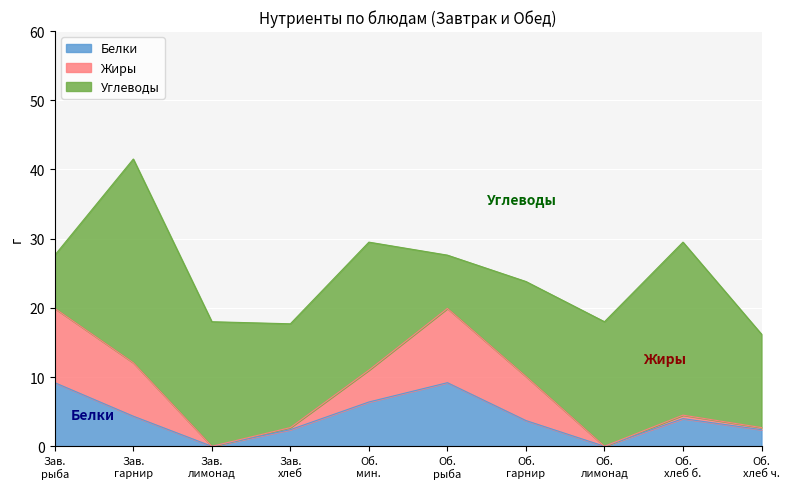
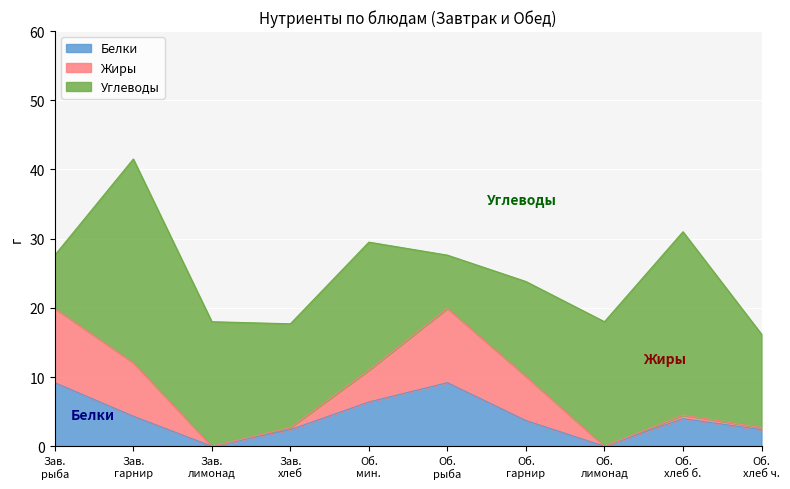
  {
    "Белки": {
      "Зав. рыба": 9,
      "Зав. гарнир": 4,
      "Об. мин.": 6,
      "Об. рыба": 9,
      "Об. гарнир": 4,
      "Об. хлеб б.": 4
    },
    "Жиры": {
      "Зав. рыба": 11,
      "Зав. гарнир": 8,
      "Об. мин.": 5,
      "Об. рыба": 11,
      "Об. гарнир": 6,
      "Об. хлеб б.": 1
    },
    "Углеводы": {
      "Зав. рыба": 8,
      "Зав. гарнир": 29,
      "Зав. лимонад": 18,
      "Зав. хлеб": 15,
      "Об. мин.": 19,
      "Об. рыба": 8,
      "Об. гарнир": 14,
      "Об. лимонад": 18,
-     "Об. хлеб б.": 25,
+     "Об. хлеб б.": 27,
      "Об. хлеб ч.": 14
    }
  }
